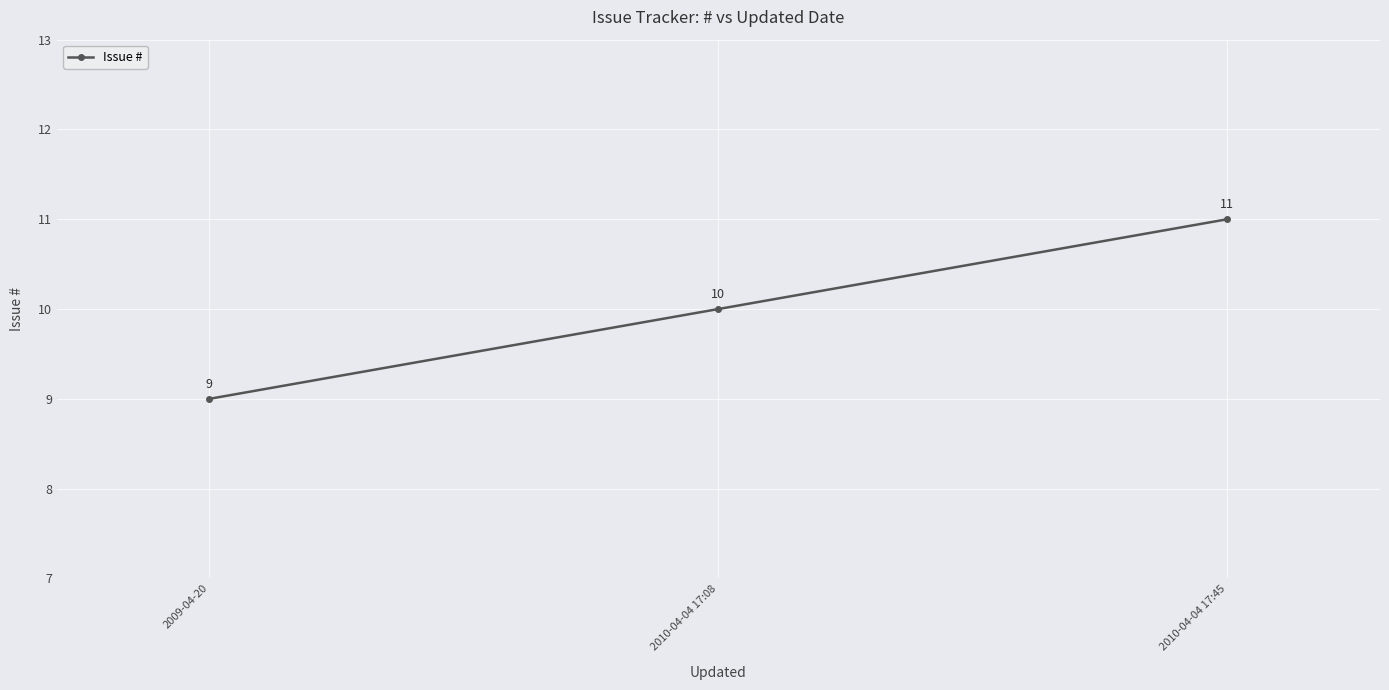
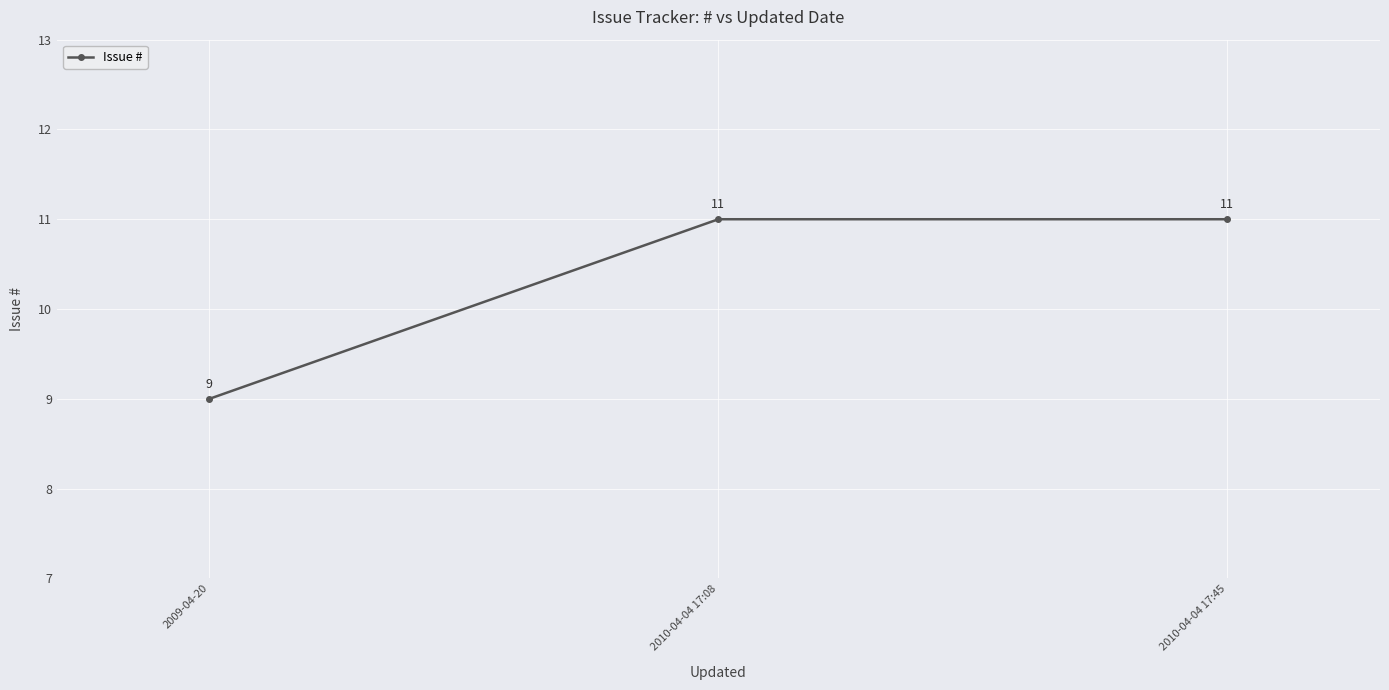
  {
    "2009-04-20": 9,
-   "2010-04-04 17:08": 10,
+   "2010-04-04 17:08": 11,
    "2010-04-04 17:45": 11
  }
